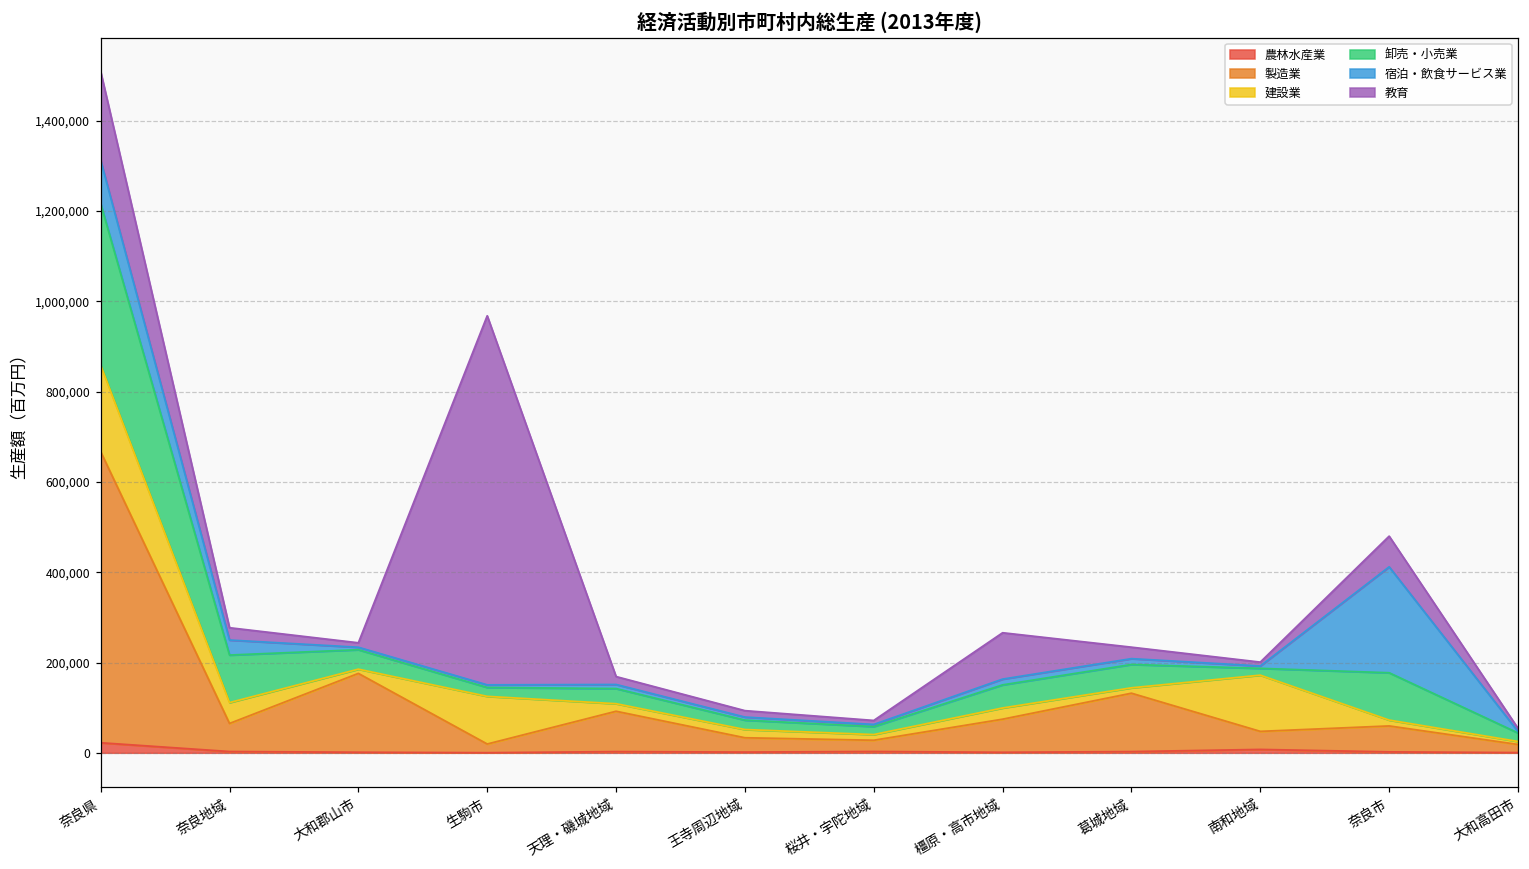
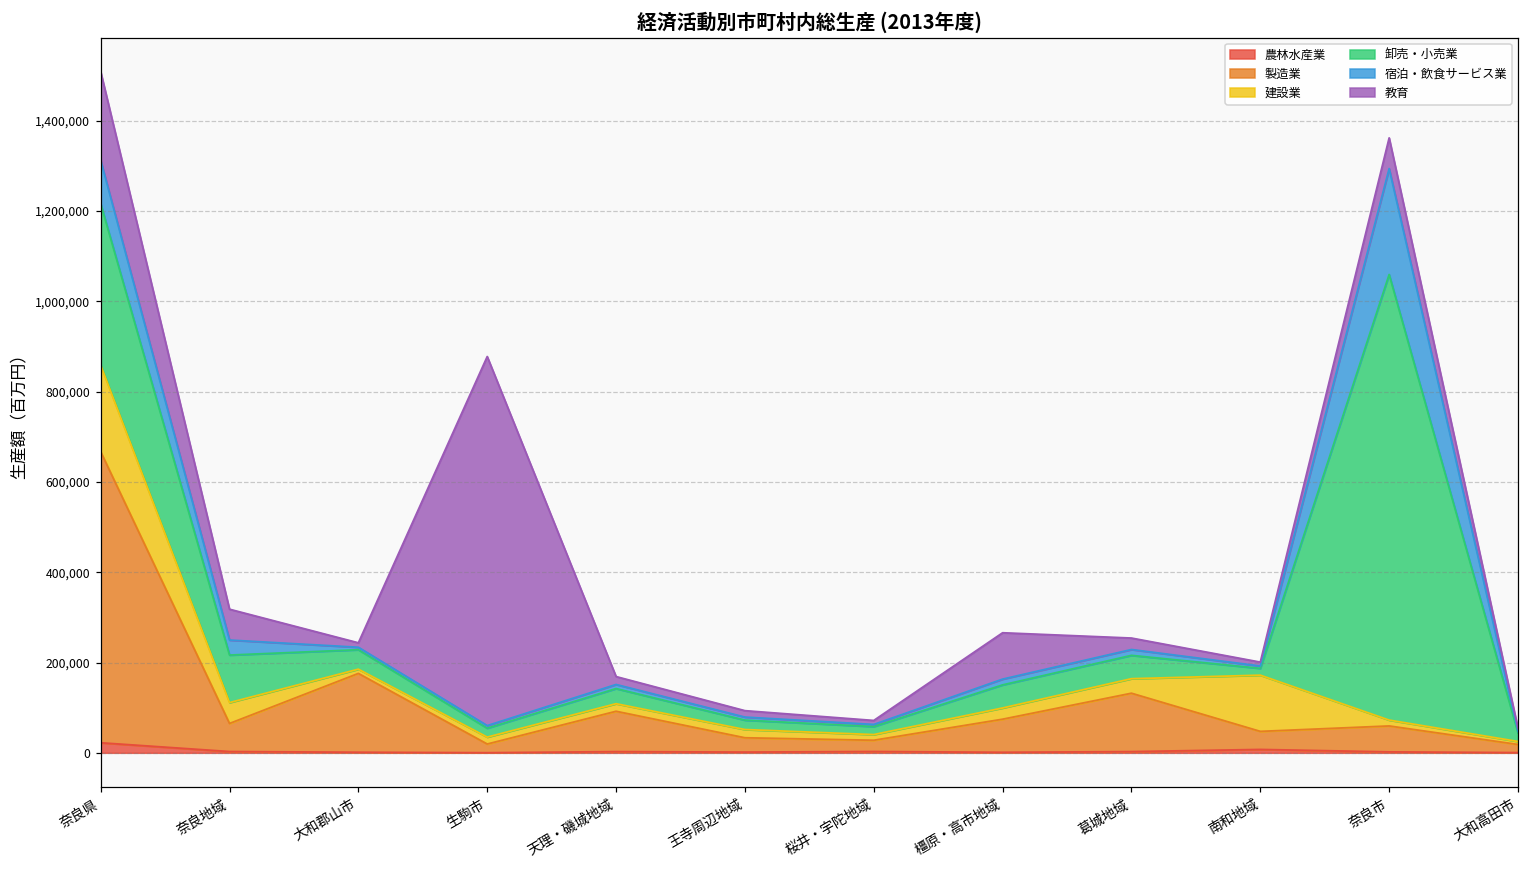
  {
    "建設業": {
      "奈良県": "190,000",
      "奈良地域": "50,000",
      "大和郡山市": "10,000",
-     "生駒市": "110,000",
+     "生駒市": "20,000",
      "天理・磯城地域": "20,000",
      "王寺周辺地域": "20,000",
      "桜井・宇陀地域": "10,000",
      "橿原・高市地域": "20,000",
-     "葛城地域": "10,000",
+     "葛城地域": "30,000",
      "南和地域": "120,000",
      "奈良市": "10,000",
      "大和高田市": "10,000"
    },
    "卸売・小売業": {
      "奈良県": "360,000",
      "奈良地域": "110,000",
      "天理・磯城地域": "30,000",
      "王寺周辺地域": "20,000",
      "橿原・高市地域": "50,000",
      "葛城地域": "50,000",
-     "奈良市": "100,000"
+     "奈良市": "990,000"
    },
    "宿泊・飲食サービス業": {
      "奈良県": "100,000",
      "奈良地域": "30,000",
      "天理・磯城地域": "10,000",
      "王寺周辺地域": "10,000",
      "橿原・高市地域": "10,000",
      "葛城地域": "10,000",
      "奈良市": "230,000"
    },
    "教育": {
      "奈良県": "200,000",
-     "奈良地域": "30,000",
+     "奈良地域": "70,000",
      "大和郡山市": "10,000",
      "生駒市": "820,000",
      "天理・磯城地域": "20,000",
      "王寺周辺地域": "10,000",
      "桜井・宇陀地域": "10,000",
      "橿原・高市地域": "100,000",
      "葛城地域": "30,000",
      "南和地域": "10,000",
      "奈良市": "70,000",
      "大和高田市": "10,000"
    }
  }
